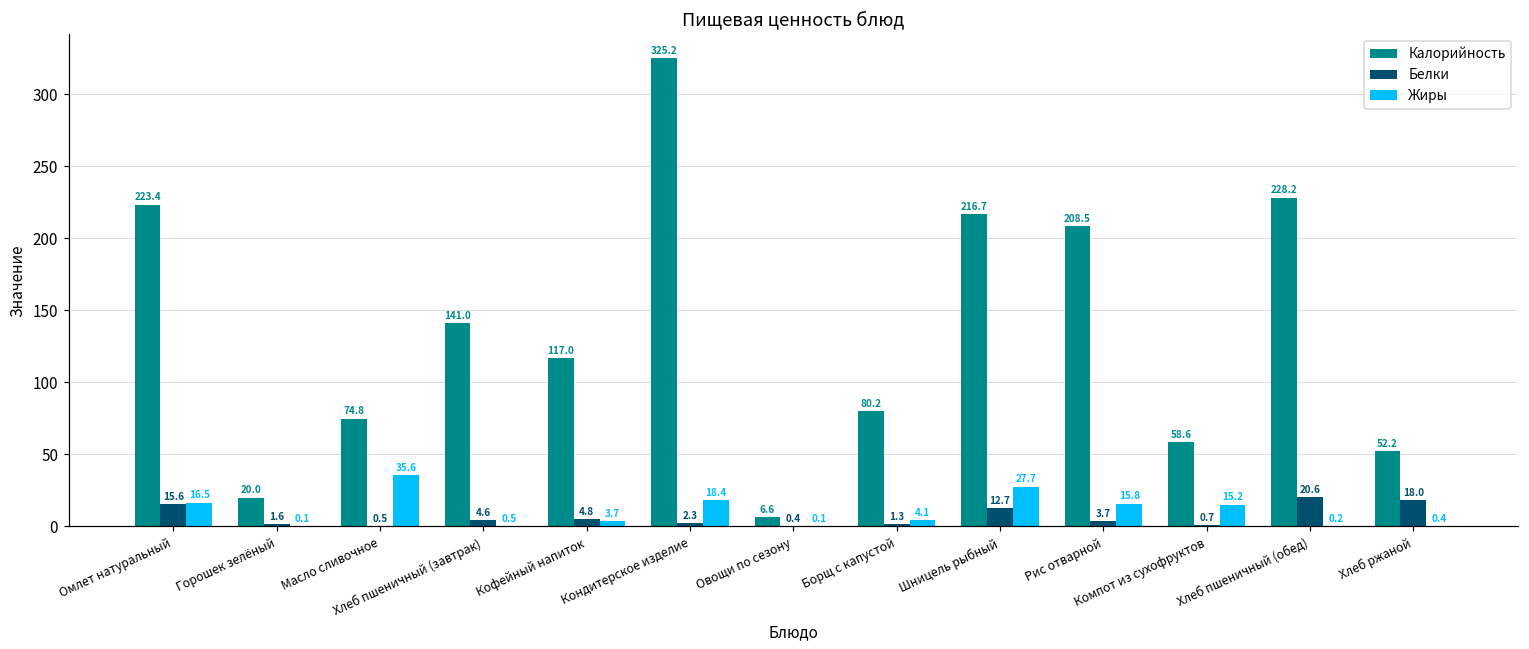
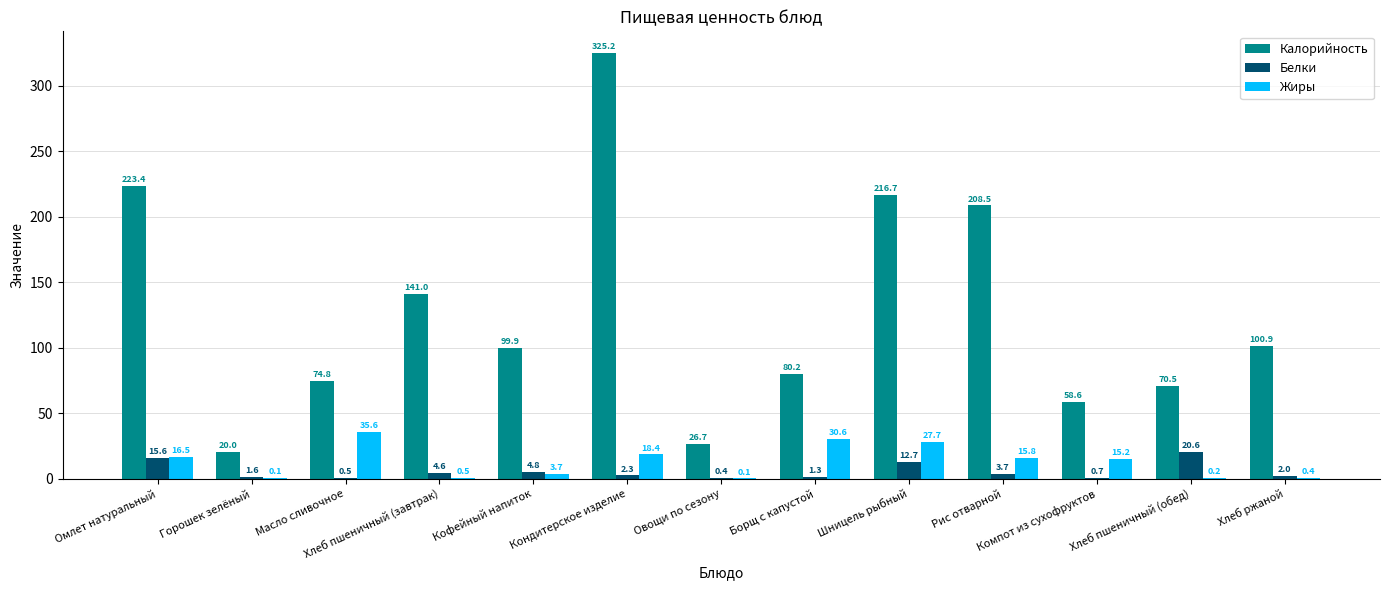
  {
    "Калорийность": {
      "Омлет натуральный": 223.4,
      "Горошек зелёный": 20.0,
      "Масло сливочное": 74.8,
      "Хлеб пшеничный (завтрак)": 141.0,
-     "Кофейный напиток": 117.0,
+     "Кофейный напиток": 99.9,
      "Кондитерское изделие": 325.2,
-     "Овощи по сезону": 6.6,
+     "Овощи по сезону": 26.7,
      "Борщ с капустой": 80.2,
      "Шницель рыбный": 216.7,
      "Рис отварной": 208.5,
      "Компот из сухофруктов": 58.6,
-     "Хлеб пшеничный (обед)": 228.2,
-     "Хлеб ржаной": 52.2
+     "Хлеб пшеничный (обед)": 70.5,
+     "Хлеб ржаной": 100.9
    },
    "Белки": {
      "Омлет натуральный": 15.6,
      "Горошек зелёный": 1.6,
      "Масло сливочное": 0.5,
      "Хлеб пшеничный (завтрак)": 4.6,
      "Кофейный напиток": 4.8,
      "Кондитерское изделие": 2.3,
      "Овощи по сезону": 0.4,
      "Борщ с капустой": 1.3,
      "Шницель рыбный": 12.7,
      "Рис отварной": 3.7,
      "Компот из сухофруктов": 0.7,
      "Хлеб пшеничный (обед)": 20.6,
-     "Хлеб ржаной": 18.0
+     "Хлеб ржаной": 2.0
    },
    "Жиры": {
      "Омлет натуральный": 16.5,
      "Горошек зелёный": 0.1,
      "Масло сливочное": 35.6,
      "Хлеб пшеничный (завтрак)": 0.5,
      "Кофейный напиток": 3.7,
      "Кондитерское изделие": 18.4,
      "Овощи по сезону": 0.1,
-     "Борщ с капустой": 4.1,
+     "Борщ с капустой": 30.6,
      "Шницель рыбный": 27.7,
      "Рис отварной": 15.8,
      "Компот из сухофруктов": 15.2,
      "Хлеб пшеничный (обед)": 0.2,
      "Хлеб ржаной": 0.4
    }
  }
